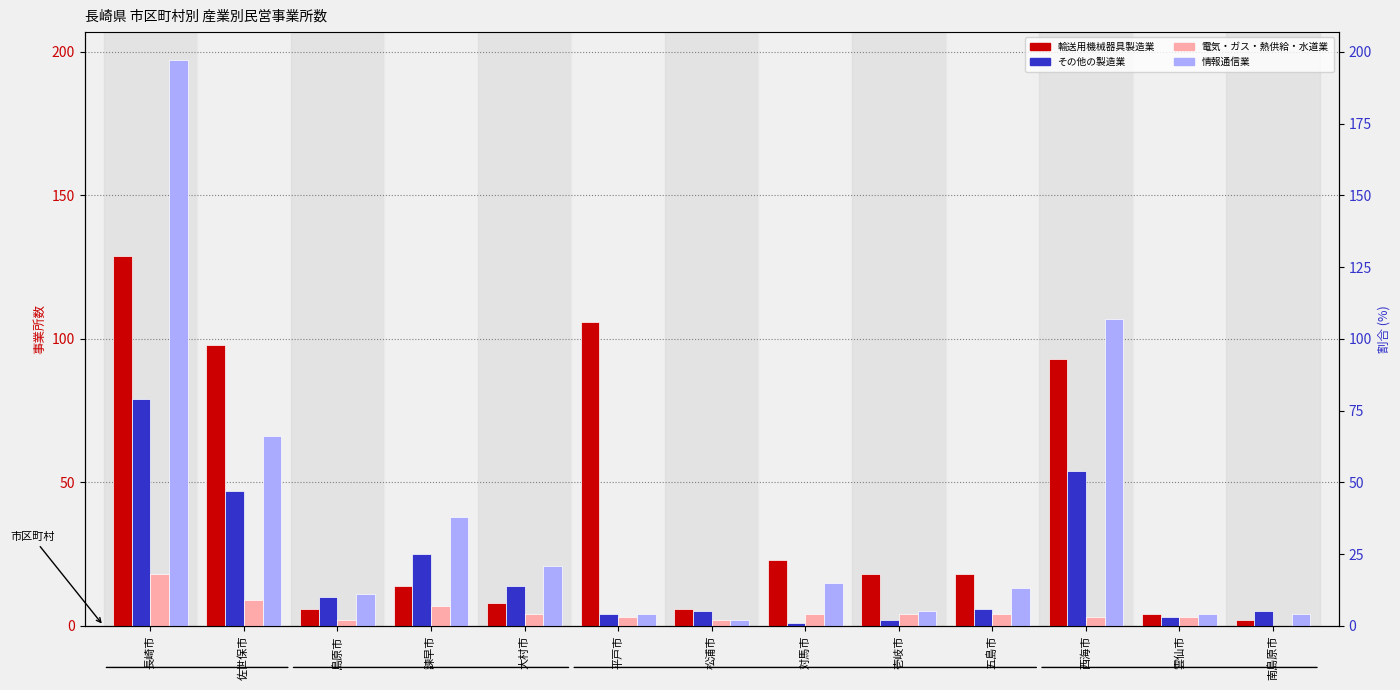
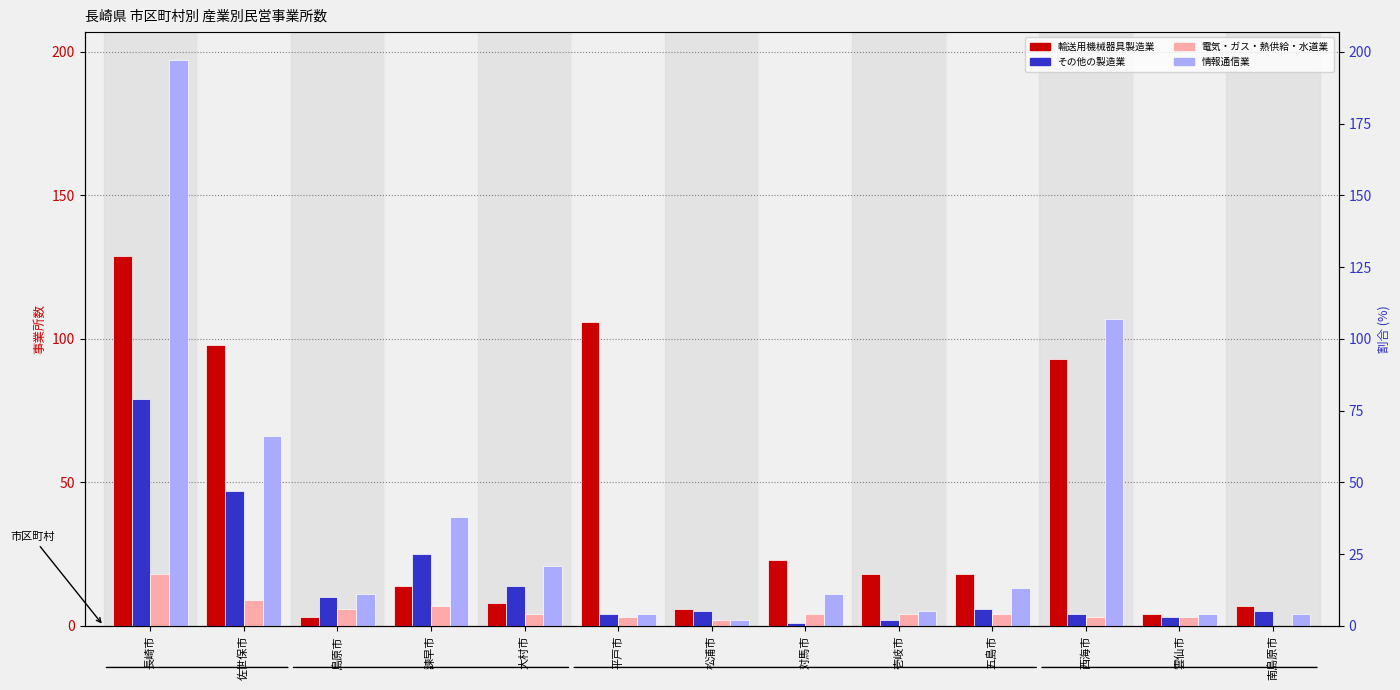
  {
    "輸送用機械器具製造業": {
      "長崎市": 129,
      "佐世保市": 98,
-     "島原市": 6,
+     "島原市": 3,
      "諫早市": 14,
      "大村市": 8,
      "平戸市": 106,
      "松浦市": 6,
      "対馬市": 23,
      "壱岐市": 18,
      "五島市": 18,
      "西海市": 93,
      "雲仙市": 4,
-     "南島原市": 2
+     "南島原市": 7
    },
    "その他の製造業": {
      "長崎市": 79,
      "佐世保市": 47,
      "島原市": 10,
      "諫早市": 25,
      "大村市": 14,
      "平戸市": 4,
      "松浦市": 5,
      "対馬市": 1,
      "壱岐市": 2,
      "五島市": 6,
-     "西海市": 54,
+     "西海市": 4,
      "雲仙市": 3,
      "南島原市": 5
    },
    "電気・ガス・熱供給・水道業": {
      "長崎市": 18,
      "佐世保市": 9,
-     "島原市": 2,
+     "島原市": 6,
      "諫早市": 7,
      "大村市": 4,
      "平戸市": 3,
      "松浦市": 2,
      "対馬市": 4,
      "壱岐市": 4,
      "五島市": 4,
      "西海市": 3,
      "雲仙市": 3,
      "南島原市": 0
    },
    "情報通信業": {
      "長崎市": 197,
      "佐世保市": 66,
      "島原市": 11,
      "諫早市": 38,
      "大村市": 21,
      "平戸市": 4,
      "松浦市": 2,
-     "対馬市": 15,
+     "対馬市": 11,
      "壱岐市": 5,
      "五島市": 13,
      "西海市": 107,
      "雲仙市": 4,
      "南島原市": 4
    }
  }
